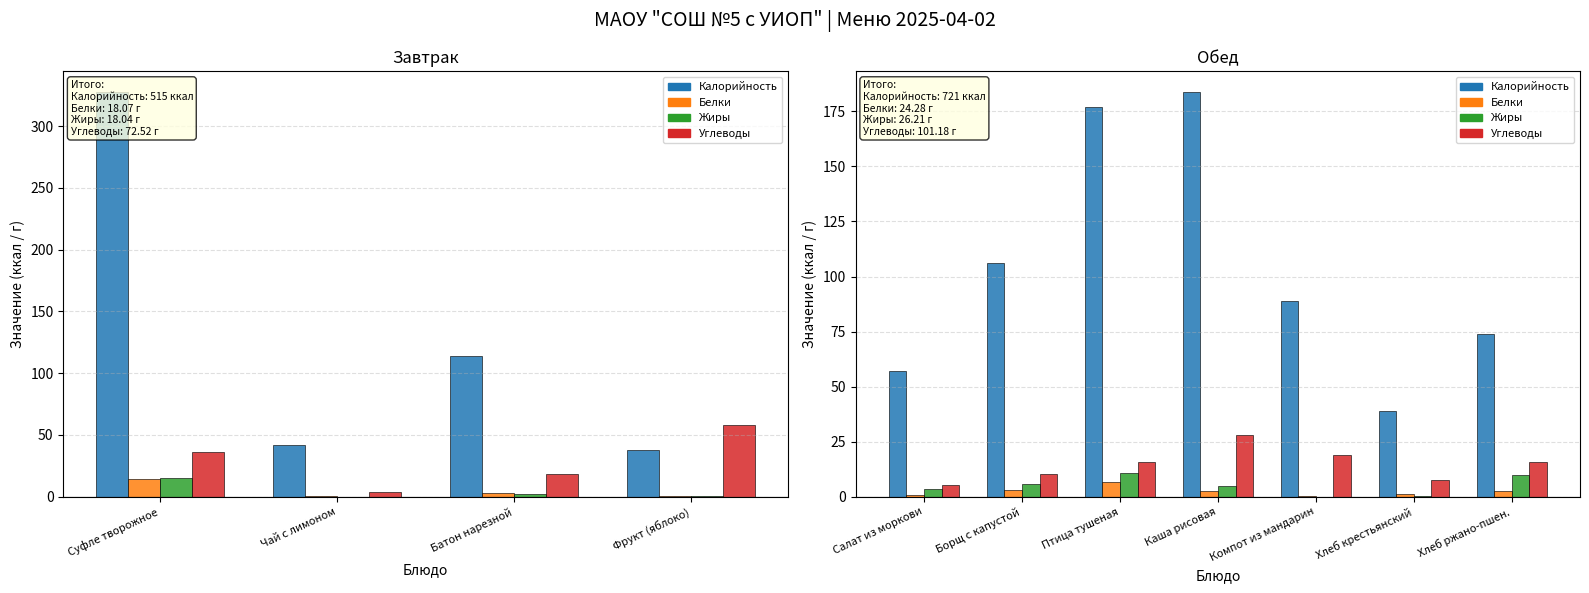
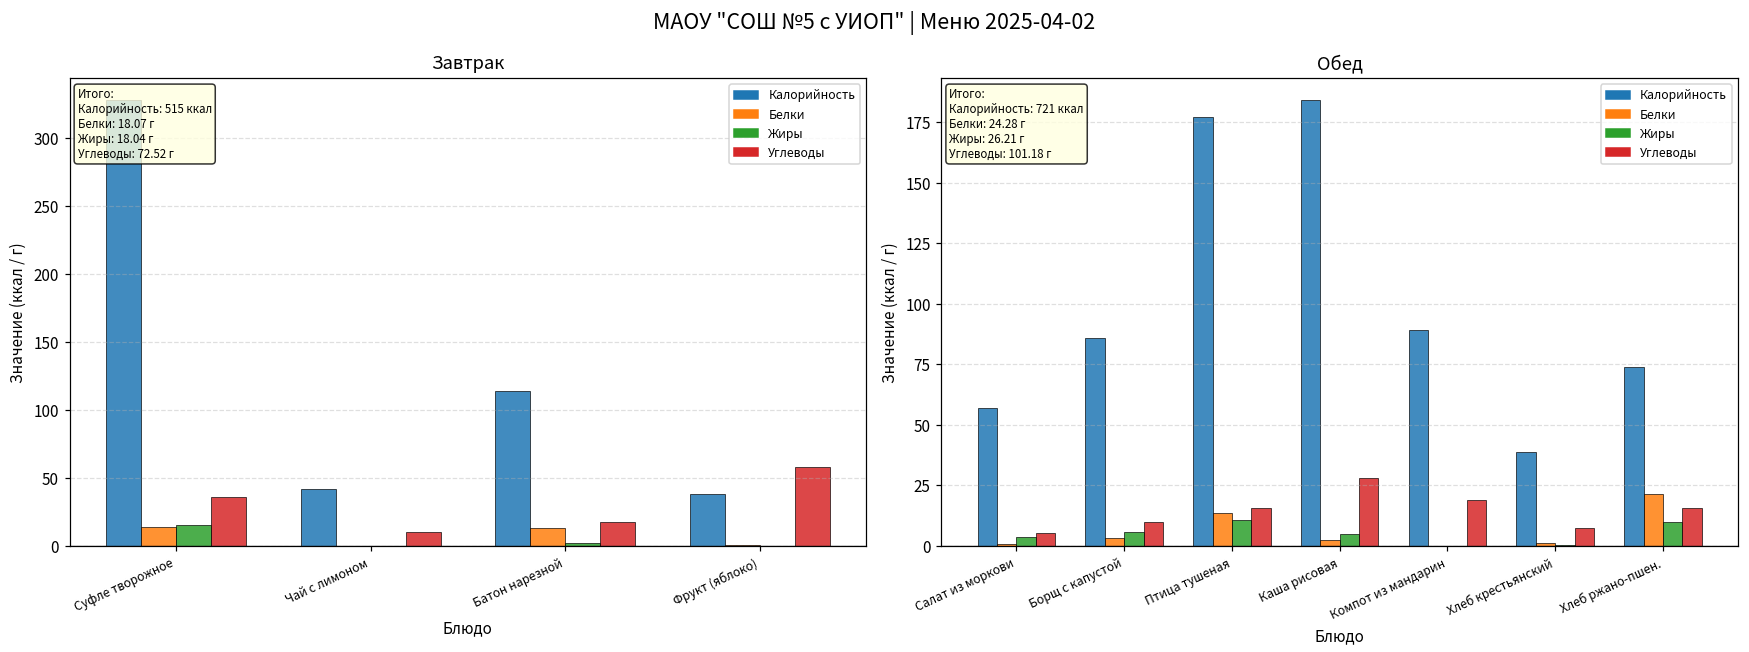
  {
    "Завтрак": {
      "Калорийность": {
        "Чай с лимоном": 42,
        "Батон нарезной": 114,
        "Фрукт (яблоко)": 38
      },
      "Белки": {
        "Суфле творожное": 14,
-       "Батон нарезной": 3
+       "Батон нарезной": 13
      },
      "Жиры": {
        "Суфле творожное": 15,
        "Батон нарезной": 3
      },
      "Углеводы": {
        "Суфле творожное": 36,
-       "Чай с лимоном": 3,
+       "Чай с лимоном": 10,
        "Батон нарезной": 18,
        "Фрукт (яблоко)": 58
      }
    },
    "Обед": {
      "Калорийность": {
        "Салат из моркови": 57,
-       "Борщ с капустой": 106,
+       "Борщ с капустой": 86,
        "Птица тушеная": 177,
        "Каша рисовая": 184,
        "Компот из мандарин": 89,
        "Хлеб крестьянский": 39,
        "Хлеб ржано-пшен.": 74
      },
      "Белки": {
        "Борщ с капустой": 3,
-       "Птица тушеная": 7,
+       "Птица тушеная": 14,
        "Каша рисовая": 3,
        "Хлеб крестьянский": 1,
-       "Хлеб ржано-пшен.": 3
+       "Хлеб ржано-пшен.": 22
      },
      "Жиры": {
        "Салат из моркови": 4,
        "Борщ с капустой": 6,
        "Птица тушеная": 11,
        "Каша рисовая": 5,
        "Компот из мандарин": 0,
        "Хлеб ржано-пшен.": 10
      },
      "Углеводы": {
        "Салат из моркови": 5,
        "Борщ с капустой": 10,
        "Птица тушеная": 16,
        "Каша рисовая": 28,
        "Компот из мандарин": 19,
        "Хлеб крестьянский": 8,
        "Хлеб ржано-пшен.": 16
      }
    }
  }
